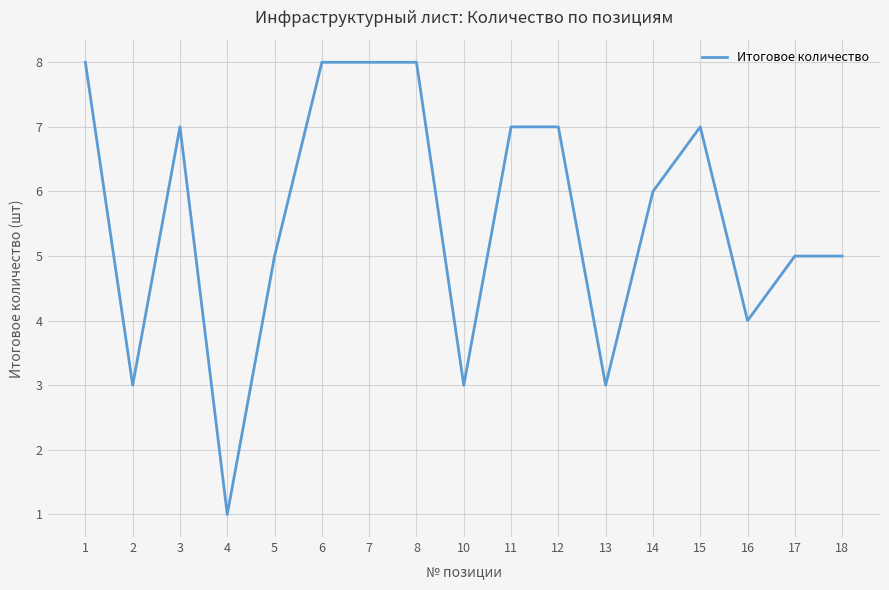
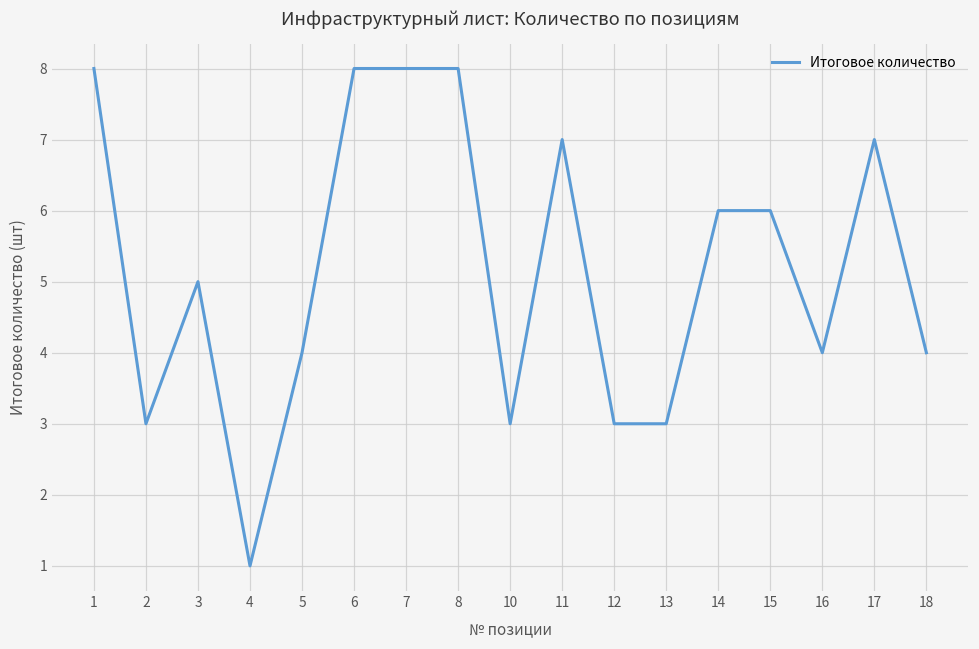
  {
    "1": 8,
    "2": 3,
-   "3": 7,
+   "3": 5,
    "4": 1,
-   "5": 5,
+   "5": 4,
    "6": 8,
    "7": 8,
    "8": 8,
    "10": 3,
    "11": 7,
-   "12": 7,
+   "12": 3,
    "13": 3,
    "14": 6,
-   "15": 7,
+   "15": 6,
    "16": 4,
-   "17": 5,
-   "18": 5
+   "17": 7,
+   "18": 4
  }
